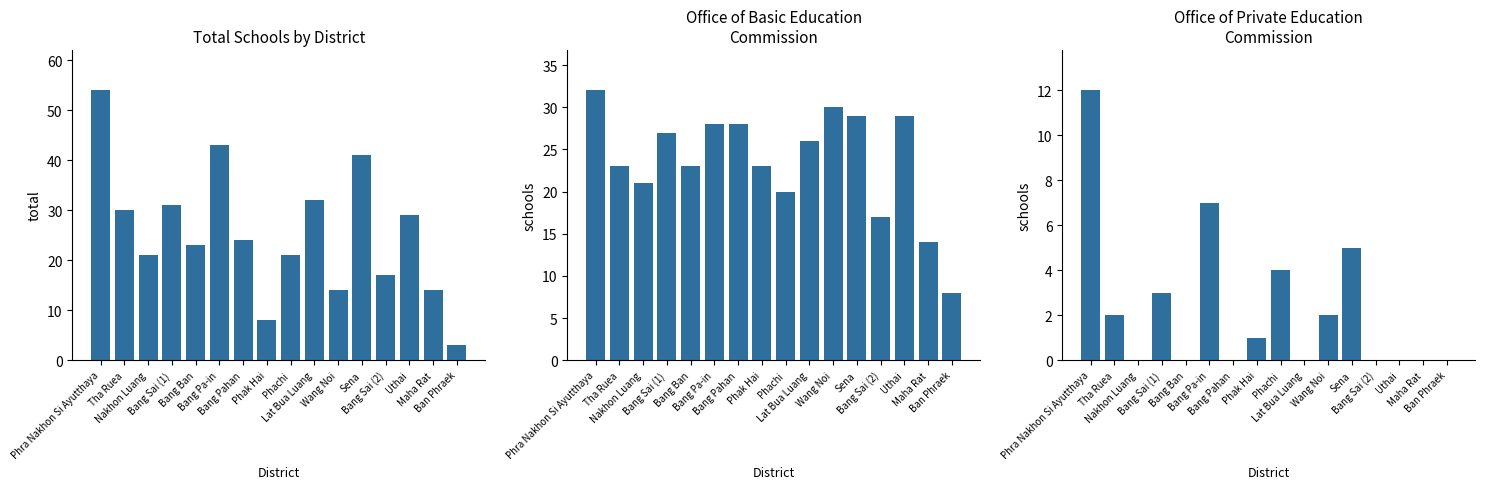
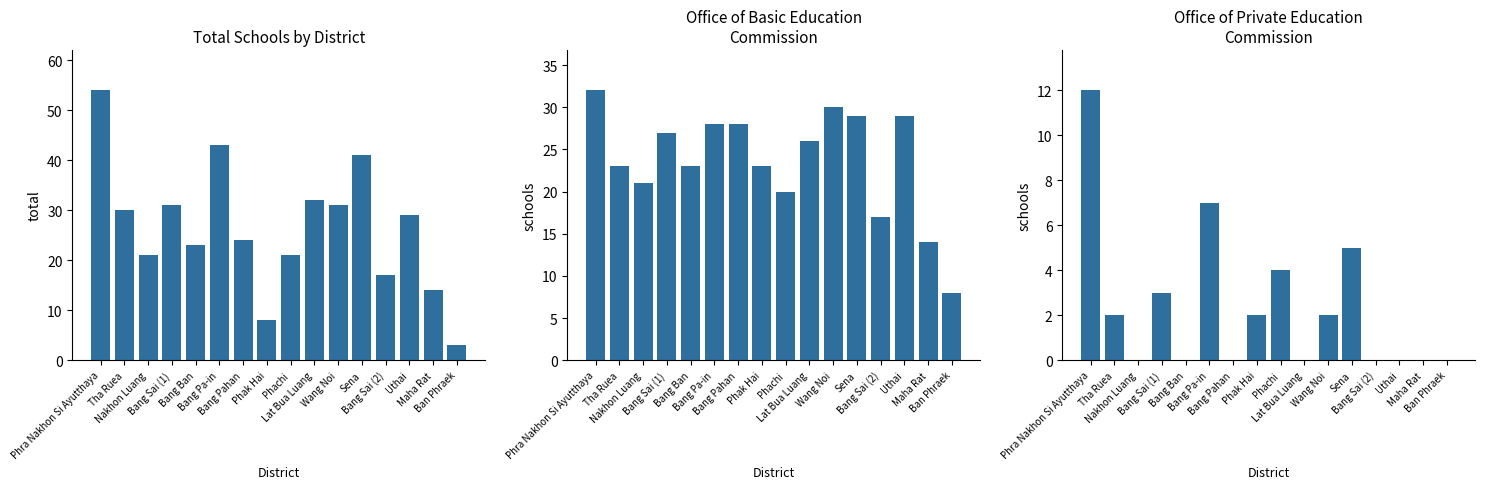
  {
    "Total Schools by District": {
      "Phra Nakhon Si Ayutthaya": 54,
      "Tha Ruea": 30,
      "Nakhon Luang": 21,
      "Bang Sai (1)": 31,
      "Bang Ban": 23,
      "Bang Pa-in": 43,
      "Bang Pahan": 24,
      "Phak Hai": 8,
      "Phachi": 21,
      "Lat Bua Luang": 32,
-     "Wang Noi": 14,
+     "Wang Noi": 31,
      "Sena": 41,
      "Bang Sai (2)": 17,
      "Uthai": 29,
      "Maha Rat": 14,
      "Ban Phraek": 3
    },
    "Office of Basic Education Commission": {
      "Phra Nakhon Si Ayutthaya": 32,
      "Tha Ruea": 23,
      "Nakhon Luang": 21,
      "Bang Sai (1)": 27,
      "Bang Ban": 23,
      "Bang Pa-in": 28,
      "Bang Pahan": 28,
      "Phak Hai": 23,
      "Phachi": 20,
      "Lat Bua Luang": 26,
      "Wang Noi": 30,
      "Sena": 29,
      "Bang Sai (2)": 17,
      "Uthai": 29,
      "Maha Rat": 14,
      "Ban Phraek": 8
    },
    "Office of Private Education Commission": {
      "Phra Nakhon Si Ayutthaya": 12,
      "Tha Ruea": 2,
      "Nakhon Luang": 0,
      "Bang Sai (1)": 3,
      "Bang Ban": 0,
      "Bang Pa-in": 7,
      "Bang Pahan": 0,
-     "Phak Hai": 1,
+     "Phak Hai": 2,
      "Phachi": 4,
      "Lat Bua Luang": 0,
      "Wang Noi": 2,
      "Sena": 5,
      "Bang Sai (2)": 0,
      "Uthai": 0,
      "Maha Rat": 0,
      "Ban Phraek": 0
    }
  }
